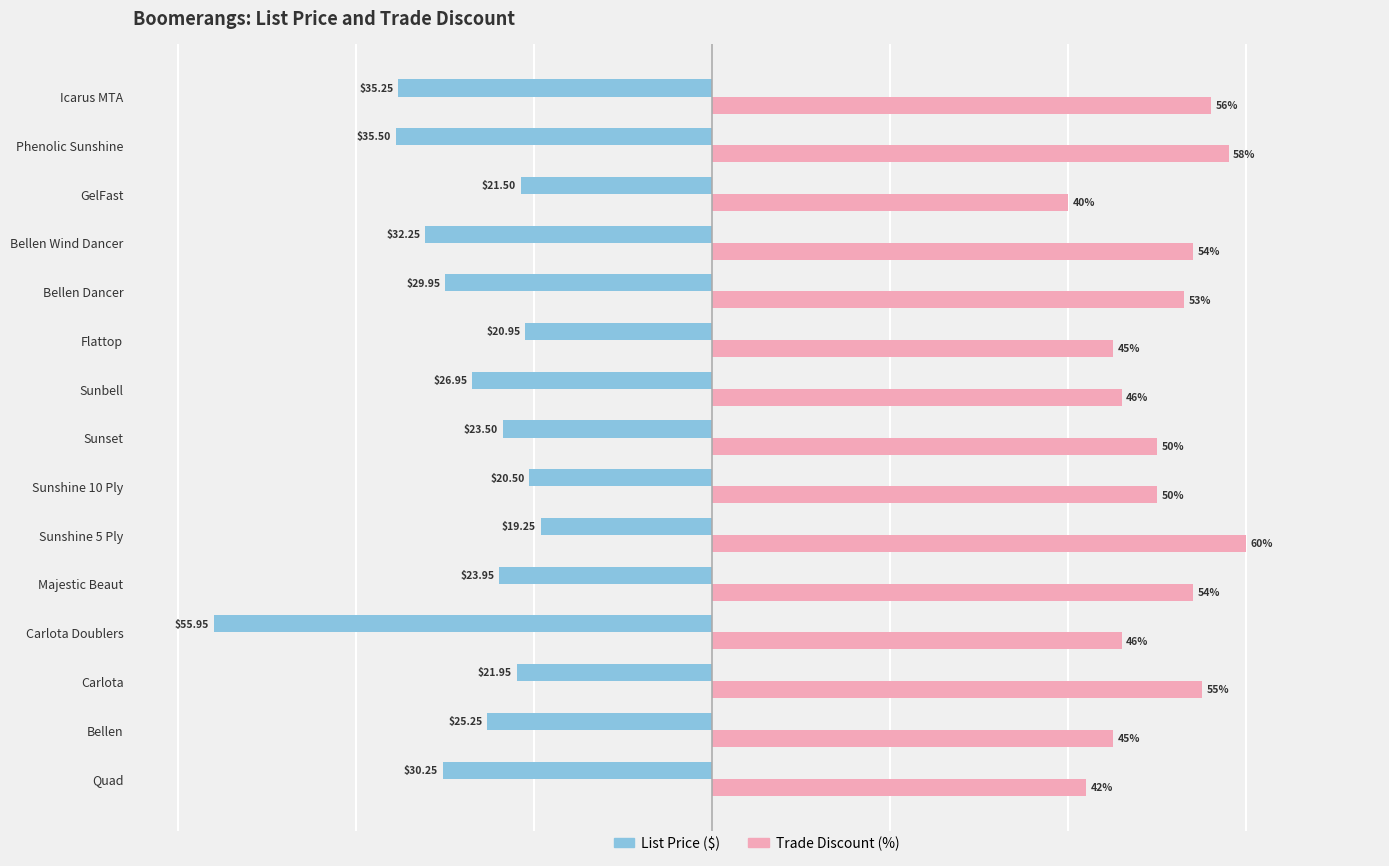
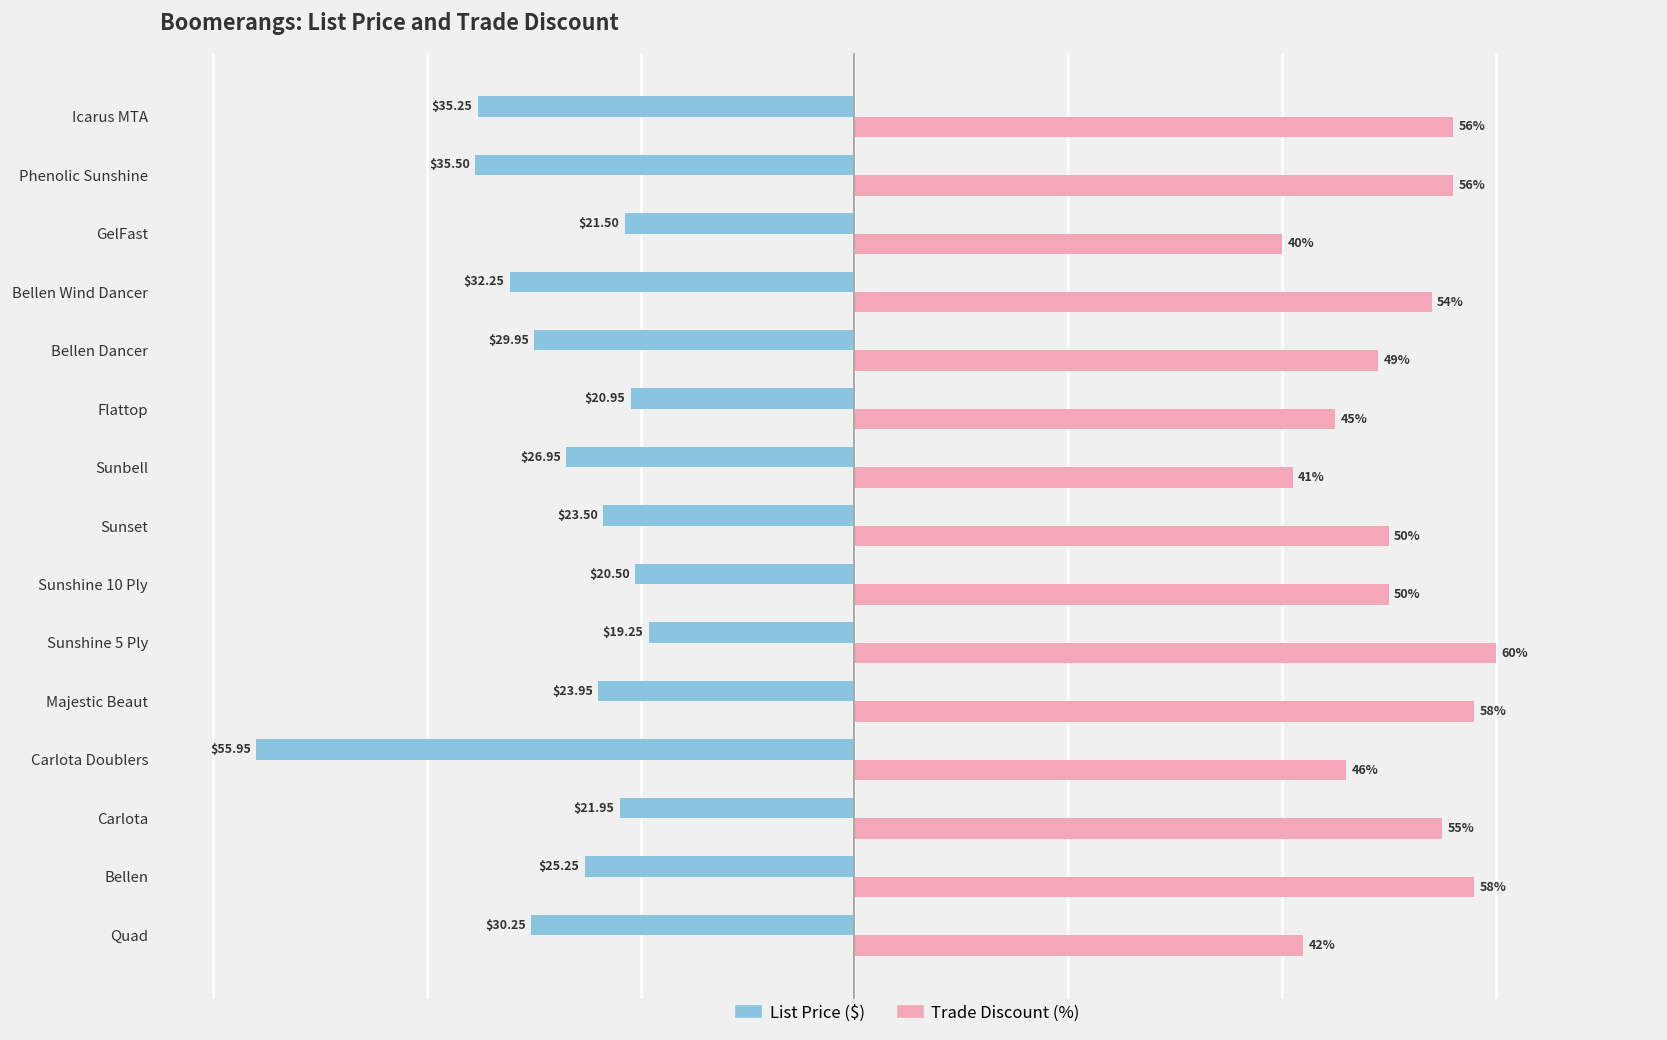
  {
    "Trade Discount (%)": {
      "Icarus MTA": "56%",
-     "Phenolic Sunshine": "58%",
+     "Phenolic Sunshine": "56%",
      "GelFast": "40%",
      "Bellen Wind Dancer": "54%",
-     "Bellen Dancer": "53%",
+     "Bellen Dancer": "49%",
      "Flattop": "45%",
-     "Sunbell": "46%",
+     "Sunbell": "41%",
      "Sunset": "50%",
      "Sunshine 10 Ply": "50%",
      "Sunshine 5 Ply": "60%",
-     "Majestic Beaut": "54%",
+     "Majestic Beaut": "58%",
      "Carlota Doublers": "46%",
      "Carlota": "55%",
-     "Bellen": "45%",
+     "Bellen": "58%",
      "Quad": "42%"
    }
  }
